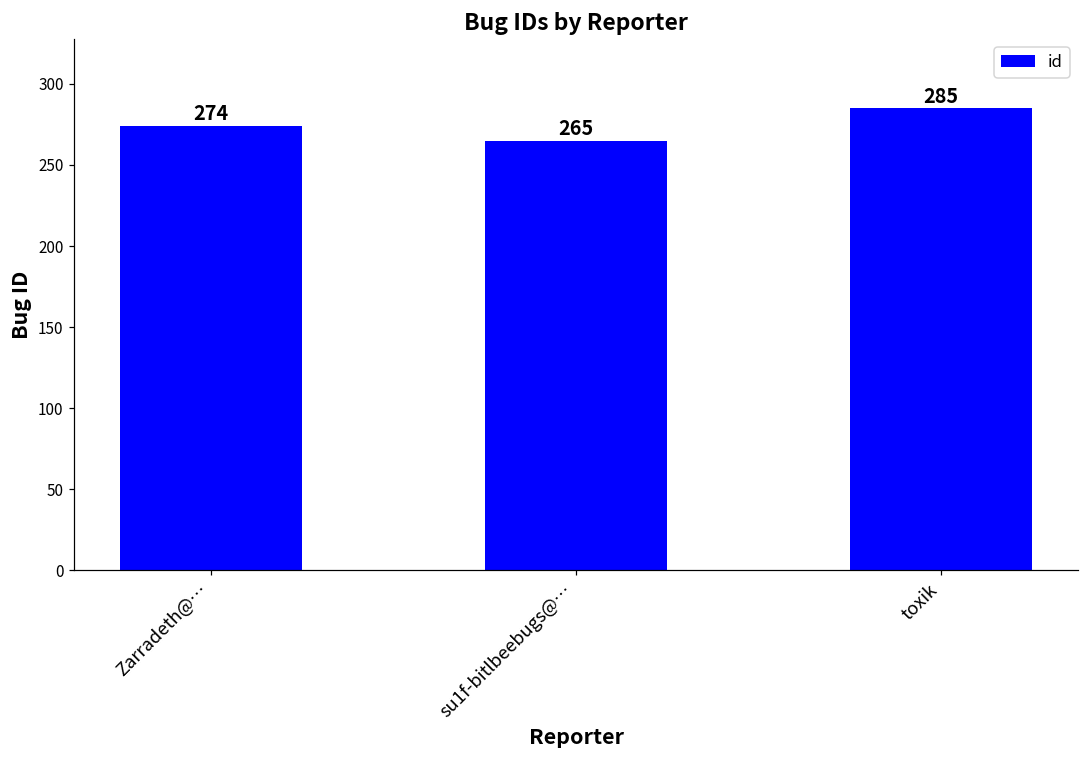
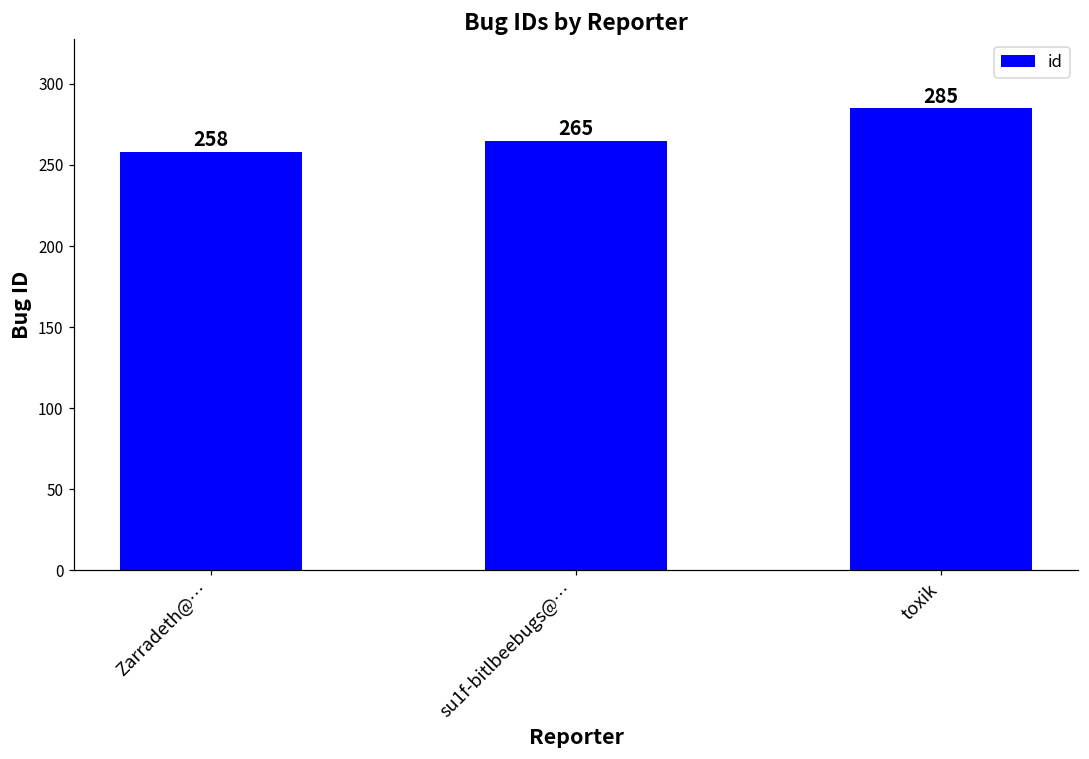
  {
-   "Zarradeth@…": 274,
+   "Zarradeth@…": 258,
    "su1f-bitlbeebugs@…": 265,
    "toxik": 285
  }
